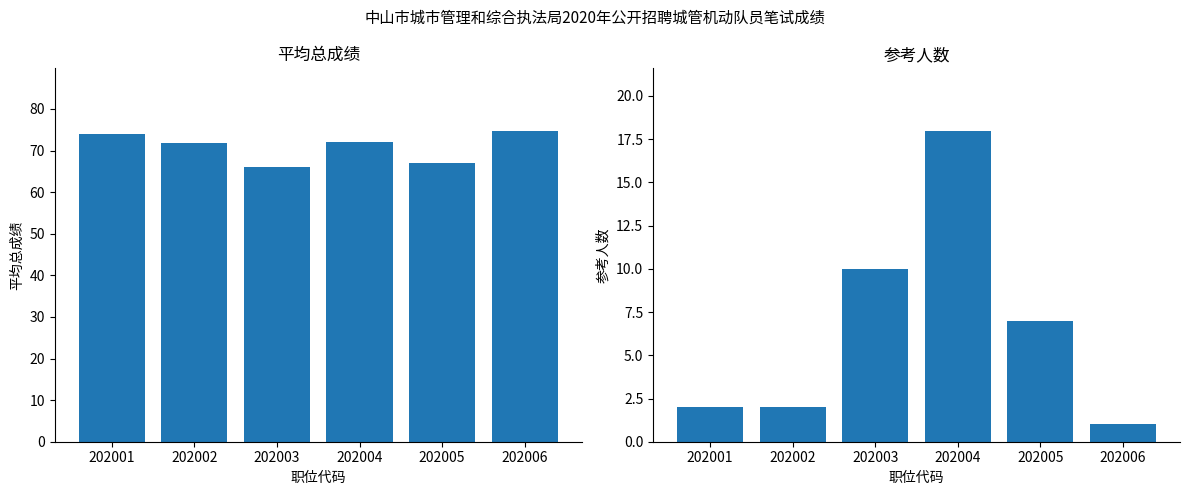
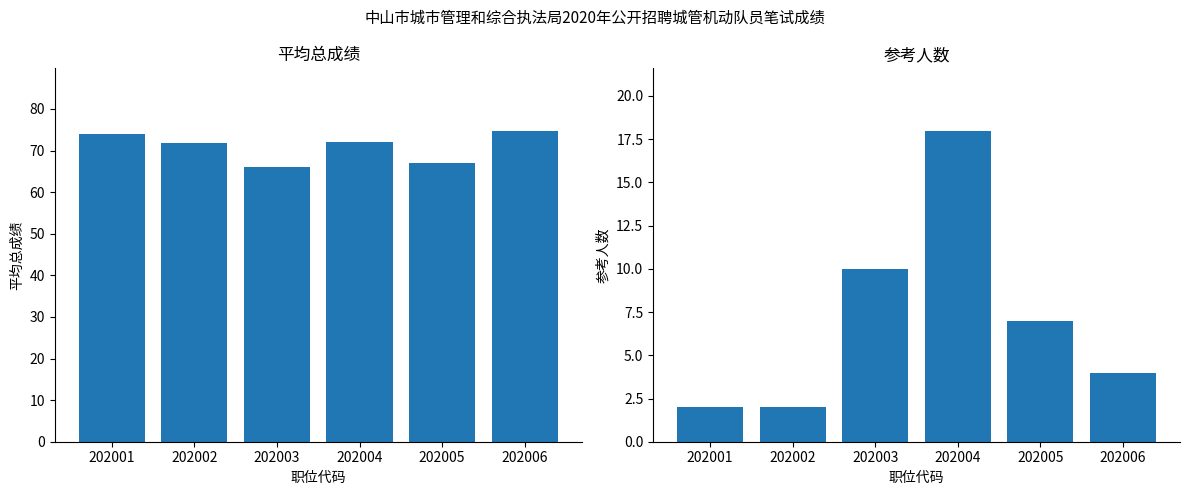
  {
    "平均总成绩": {
      "202001": 74,
      "202002": 72,
      "202003": 66,
      "202004": 72,
      "202005": 67,
      "202006": 75
    },
    "参考人数": {
      "202001": 2,
      "202002": 2,
      "202003": 10,
      "202004": 18,
      "202005": 7,
-     "202006": 1
+     "202006": 4
    }
  }
